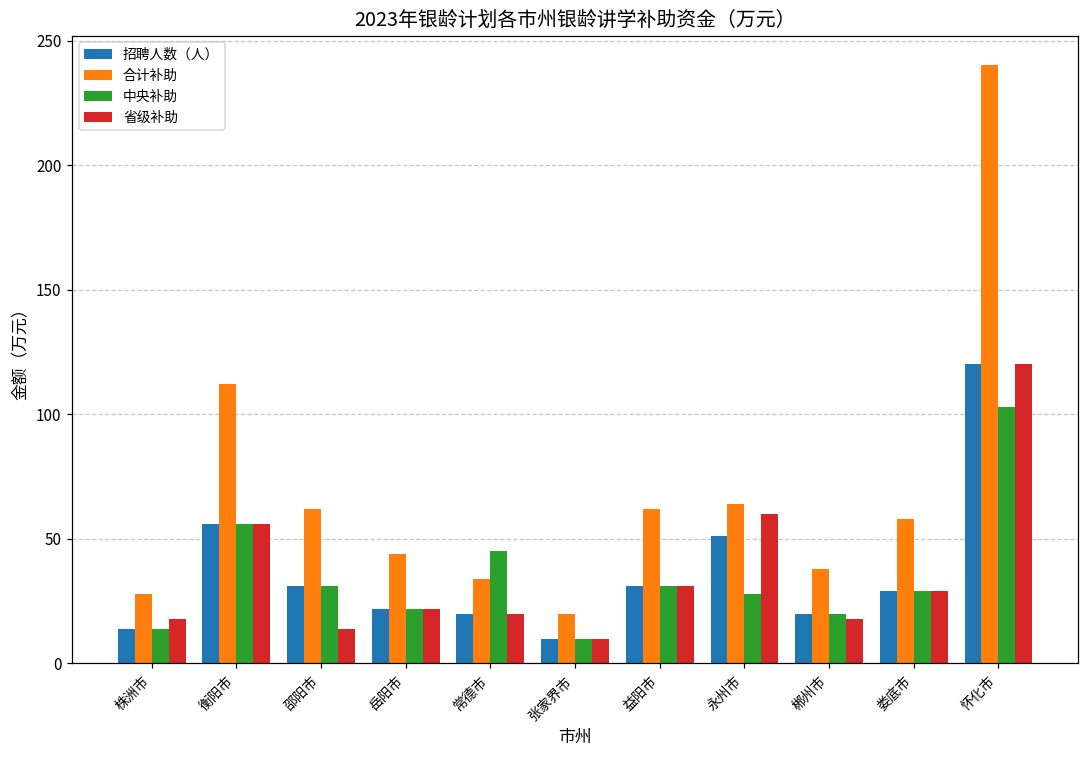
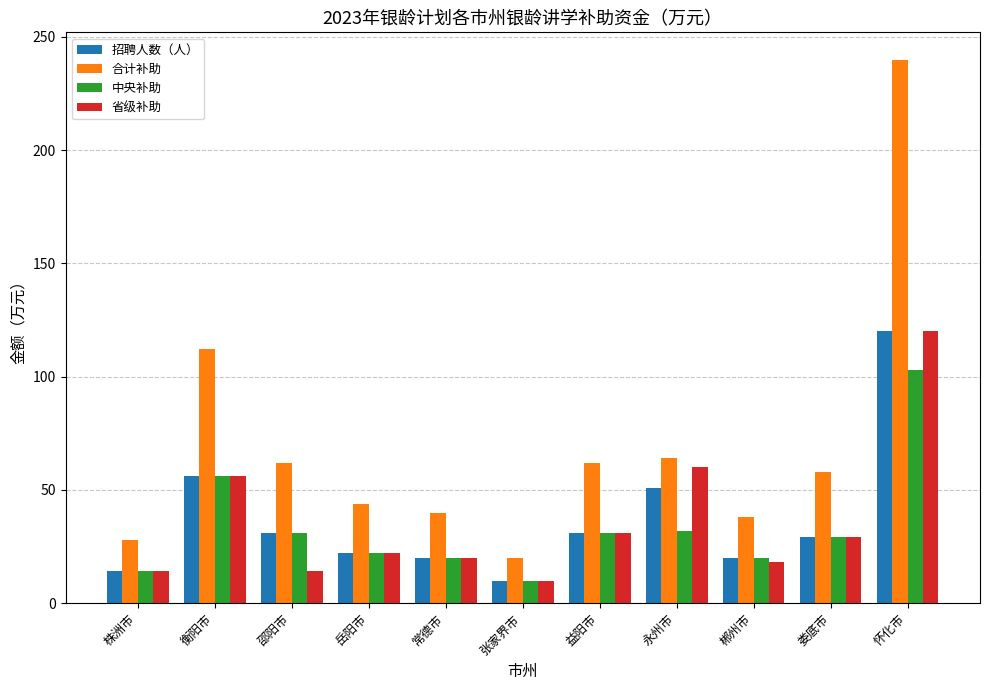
  {
    "招聘人数（人）": {
      "株洲市": 14,
      "衡阳市": 56,
      "邵阳市": 31,
      "岳阳市": 22,
      "常德市": 20,
      "张家界市": 10,
      "益阳市": 31,
      "永州市": 51,
      "郴州市": 20,
      "娄底市": 29,
      "怀化市": 120
    },
    "合计补助": {
      "株洲市": 28,
      "衡阳市": 112,
      "邵阳市": 62,
      "岳阳市": 44,
-     "常德市": 34,
+     "常德市": 40,
      "张家界市": 20,
      "益阳市": 62,
      "永州市": 64,
      "郴州市": 38,
      "娄底市": 58,
      "怀化市": 240
    },
    "中央补助": {
      "株洲市": 14,
      "衡阳市": 56,
      "邵阳市": 31,
      "岳阳市": 22,
-     "常德市": 45,
+     "常德市": 20,
      "张家界市": 10,
      "益阳市": 31,
-     "永州市": 28,
+     "永州市": 32,
      "郴州市": 20,
      "娄底市": 29,
      "怀化市": 103
    },
    "省级补助": {
-     "株洲市": 18,
+     "株洲市": 14,
      "衡阳市": 56,
      "邵阳市": 14,
      "岳阳市": 22,
      "常德市": 20,
      "张家界市": 10,
      "益阳市": 31,
      "永州市": 60,
      "郴州市": 18,
      "娄底市": 29,
      "怀化市": 120
    }
  }
